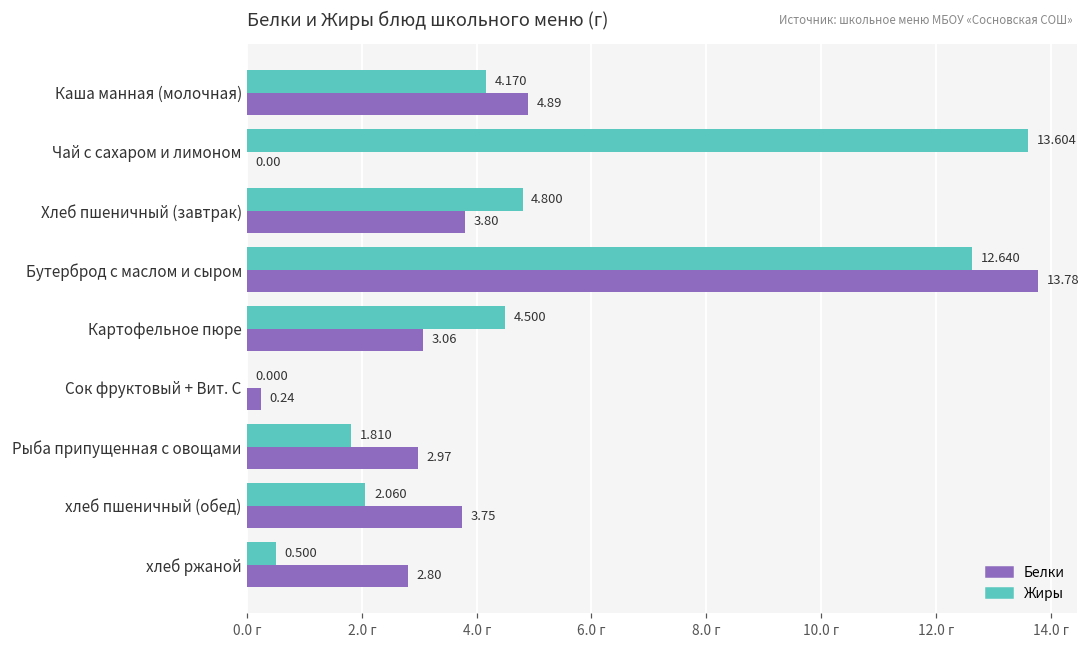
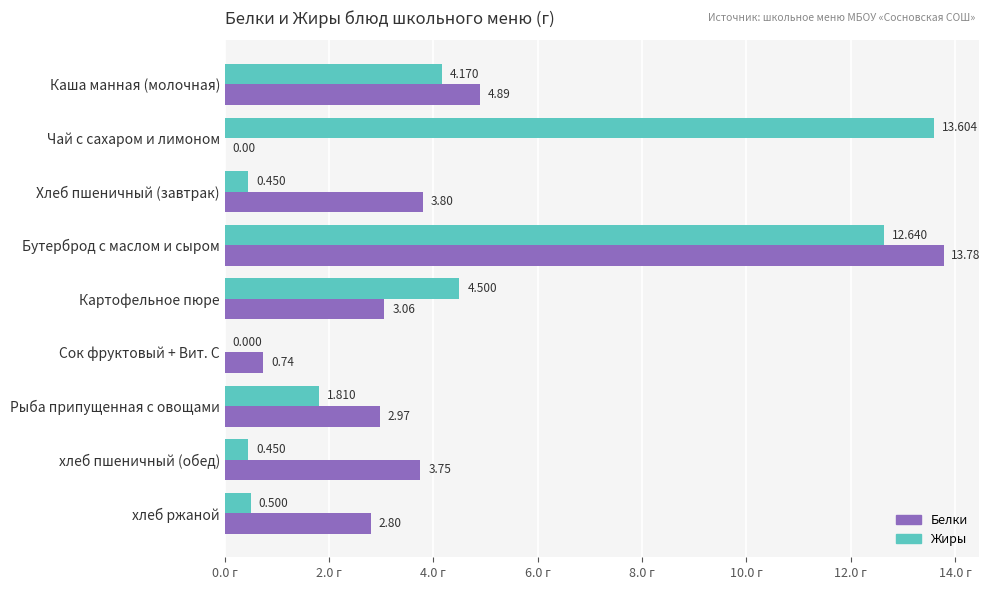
  {
    "Белки": {
      "Каша манная (молочная)": 4.89,
      "Чай с сахаром и лимоном": 0.00,
      "Хлеб пшеничный (завтрак)": 3.80,
      "Бутерброд с маслом и сыром": 13.78,
      "Картофельное пюре": 3.06,
-     "Сок фруктовый + Вит. С": 0.24,
+     "Сок фруктовый + Вит. С": 0.74,
      "Рыба припущенная с овощами": 2.97,
      "хлеб пшеничный (обед)": 3.75,
      "хлеб ржаной": 2.80
    },
    "Жиры": {
      "Каша манная (молочная)": 4.170,
      "Чай с сахаром и лимоном": 13.604,
-     "Хлеб пшеничный (завтрак)": 4.800,
+     "Хлеб пшеничный (завтрак)": 0.450,
      "Бутерброд с маслом и сыром": 12.640,
      "Картофельное пюре": 4.500,
      "Сок фруктовый + Вит. С": 0.000,
      "Рыба припущенная с овощами": 1.810,
-     "хлеб пшеничный (обед)": 2.060,
+     "хлеб пшеничный (обед)": 0.450,
      "хлеб ржаной": 0.500
    }
  }
